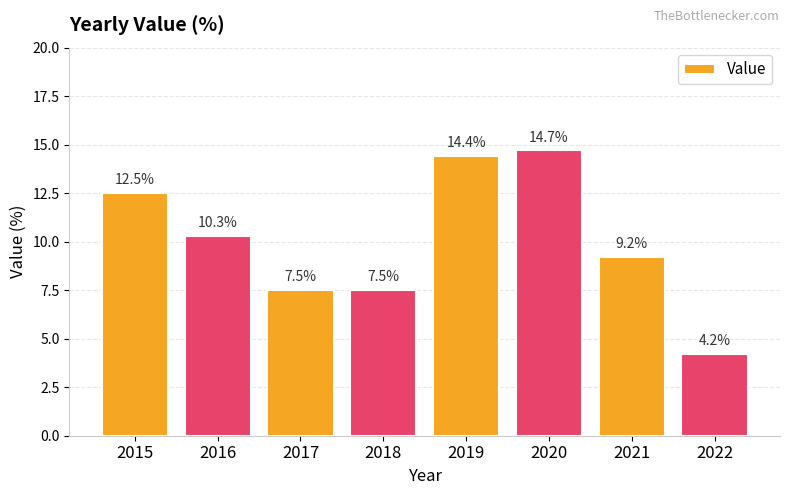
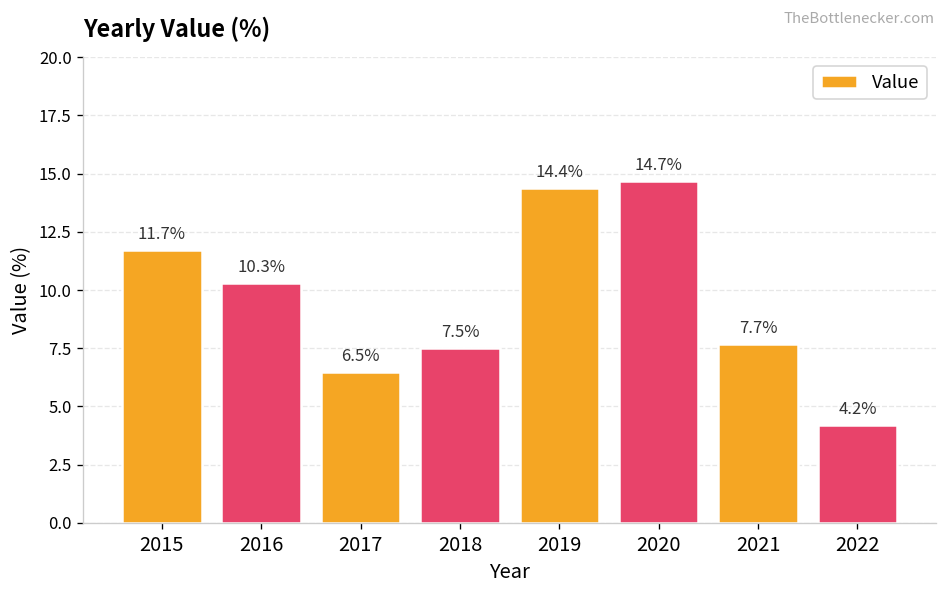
  {
-   "2015": "12.5%",
+   "2015": "11.7%",
    "2016": "10.3%",
-   "2017": "7.5%",
+   "2017": "6.5%",
    "2018": "7.5%",
    "2019": "14.4%",
    "2020": "14.7%",
-   "2021": "9.2%",
+   "2021": "7.7%",
    "2022": "4.2%"
  }
